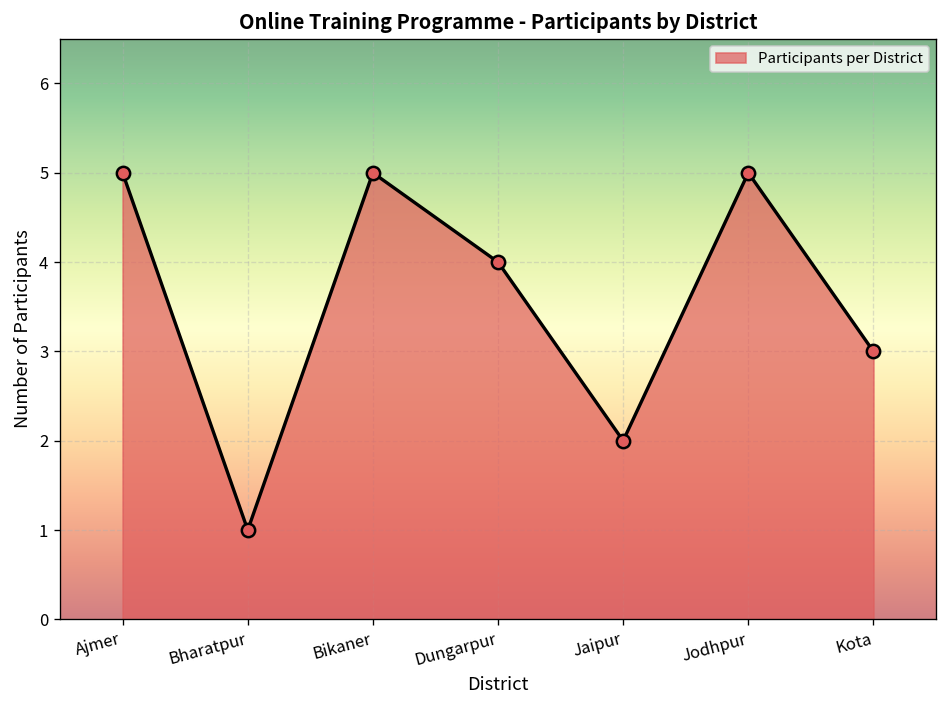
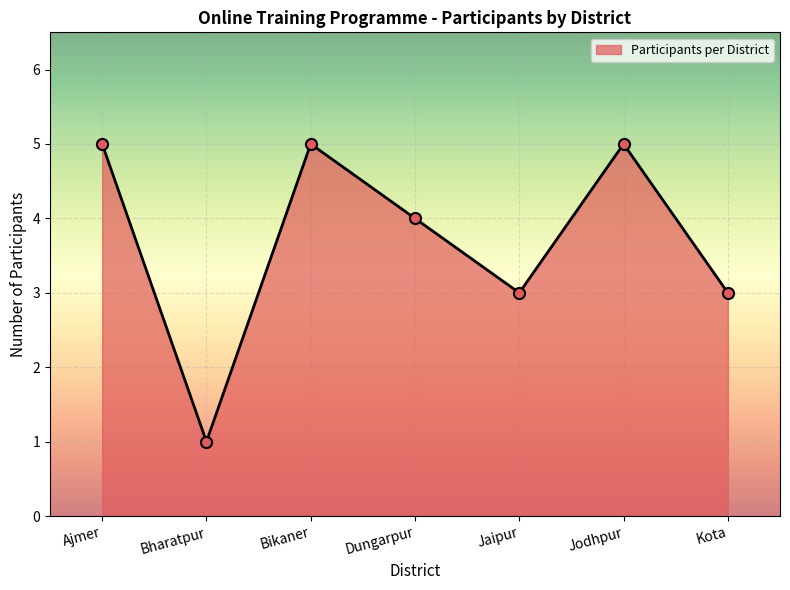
  {
    "Ajmer": 5,
    "Bharatpur": 1,
    "Bikaner": 5,
    "Dungarpur": 4,
-   "Jaipur": 2,
+   "Jaipur": 3,
    "Jodhpur": 5,
    "Kota": 3
  }
